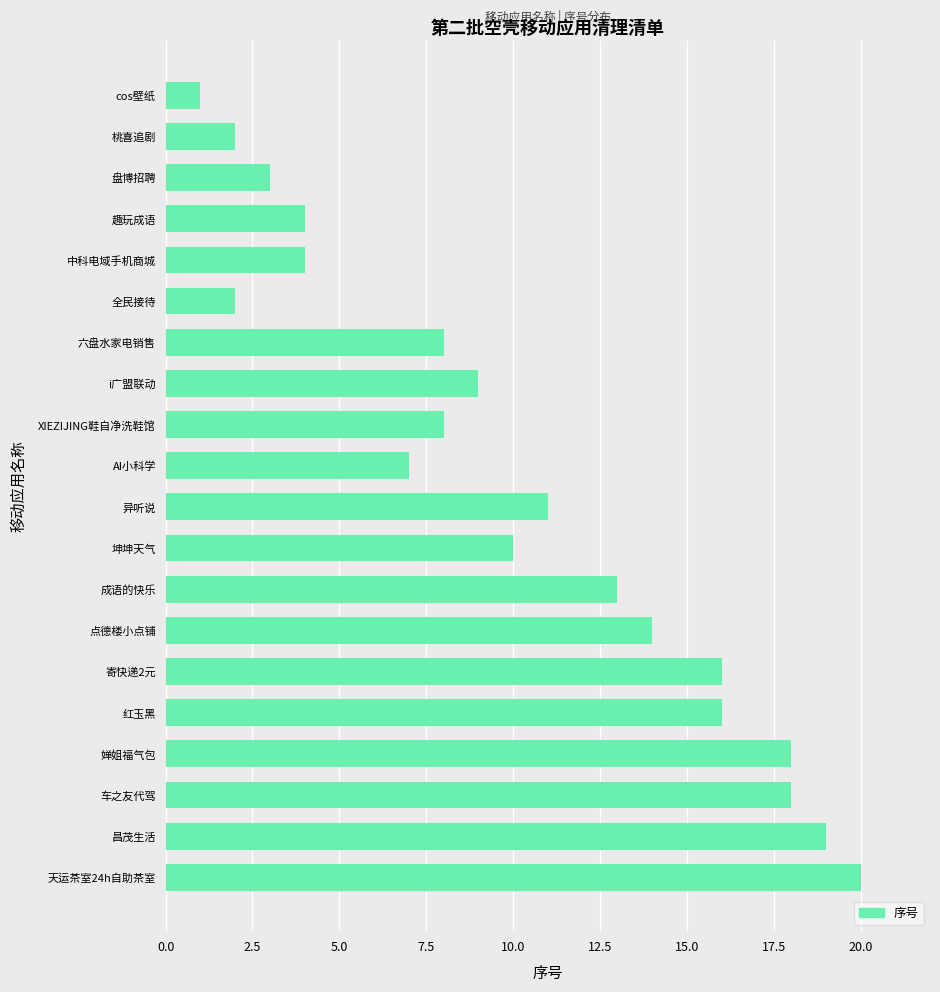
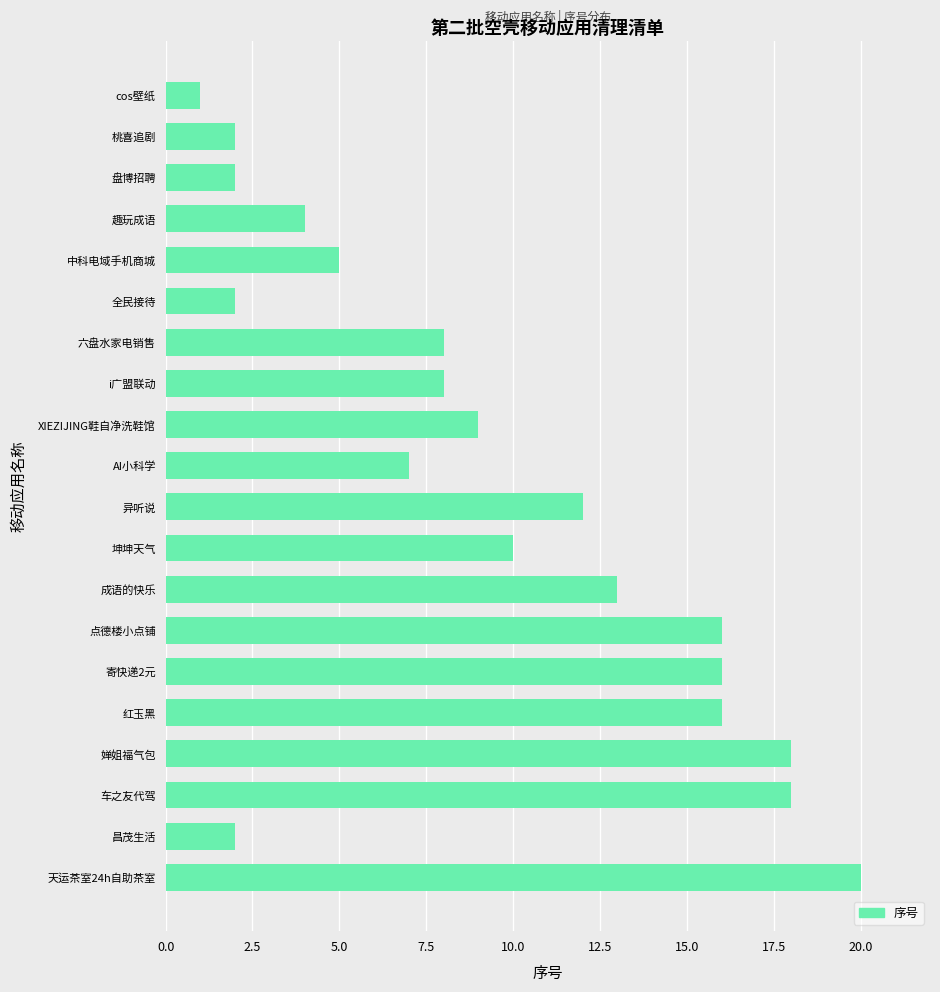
  {
    "cos壁纸": 1,
    "桃喜追剧": 2,
-   "盘博招聘": 3,
+   "盘博招聘": 2,
    "趣玩成语": 4,
-   "中科电域手机商城": 4,
+   "中科电域手机商城": 5,
    "全民接待": 2,
    "六盘水家电销售": 8,
-   "i广盟联动": 9,
-   "XIEZIJING鞋自净洗鞋馆": 8,
+   "i广盟联动": 8,
+   "XIEZIJING鞋自净洗鞋馆": 9,
    "AI小科学": 7,
-   "异听说": 11,
+   "异听说": 12,
    "坤坤天气": 10,
    "成语的快乐": 13,
-   "点德楼小点铺": 14,
+   "点德楼小点铺": 16,
    "寄快递2元": 16,
    "红玉黑": 16,
    "婵姐福气包": 18,
    "车之友代驾": 18,
-   "昌茂生活": 19,
+   "昌茂生活": 2,
    "天运茶室24h自助茶室": 20
  }
